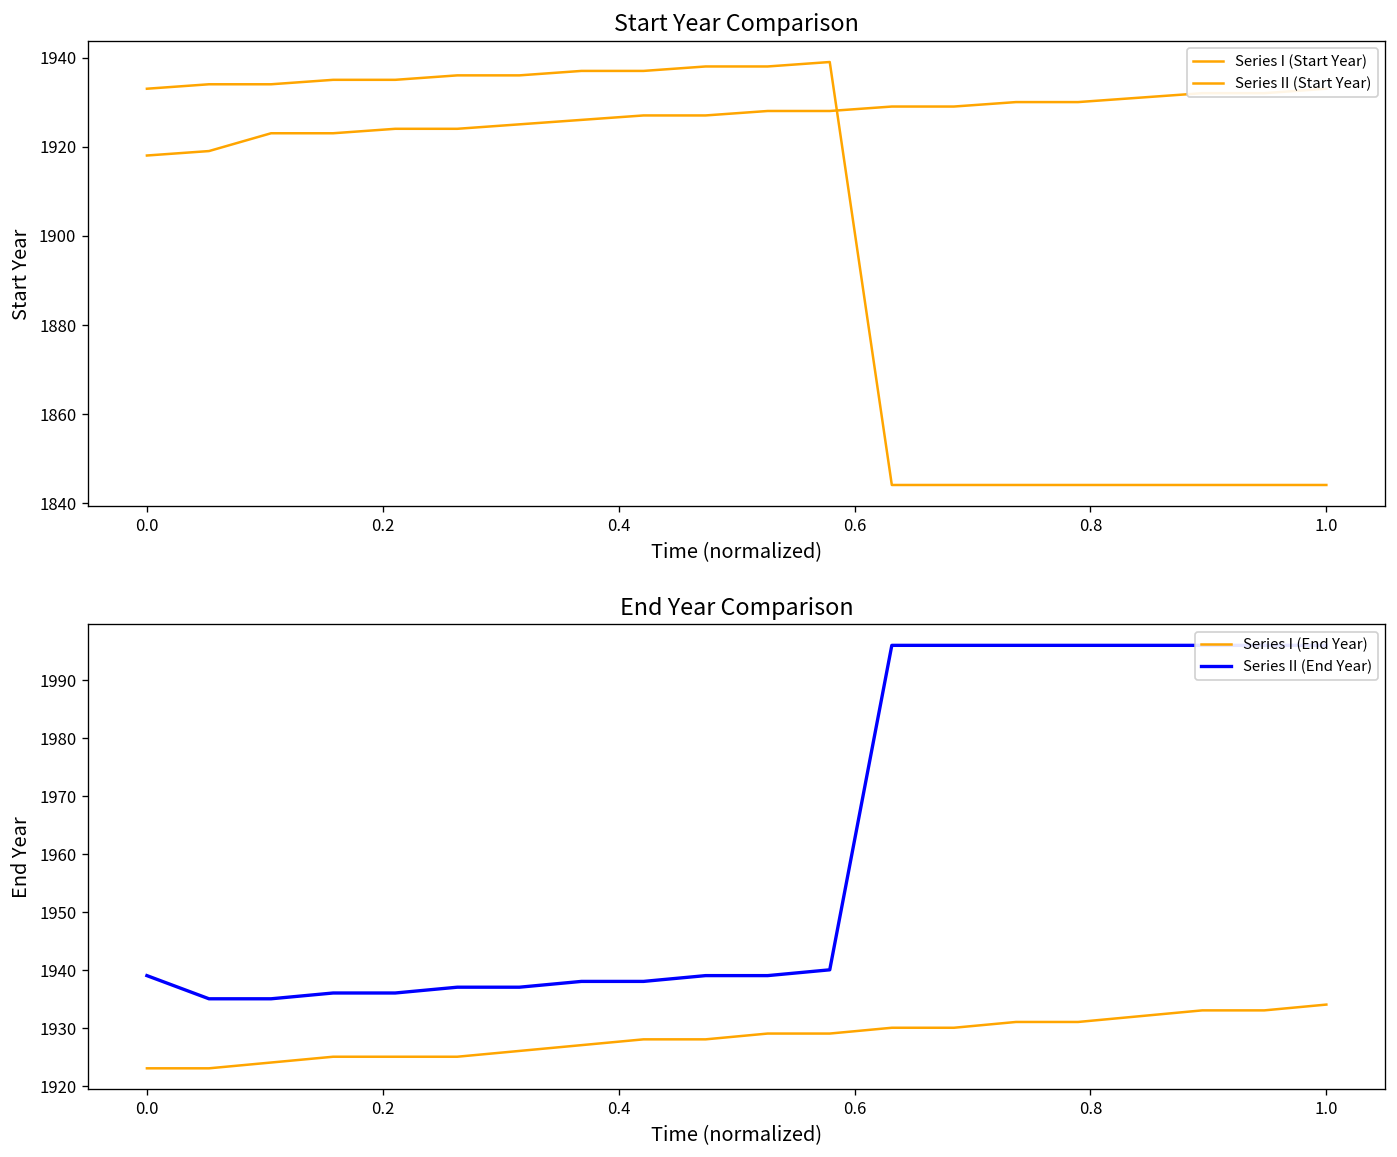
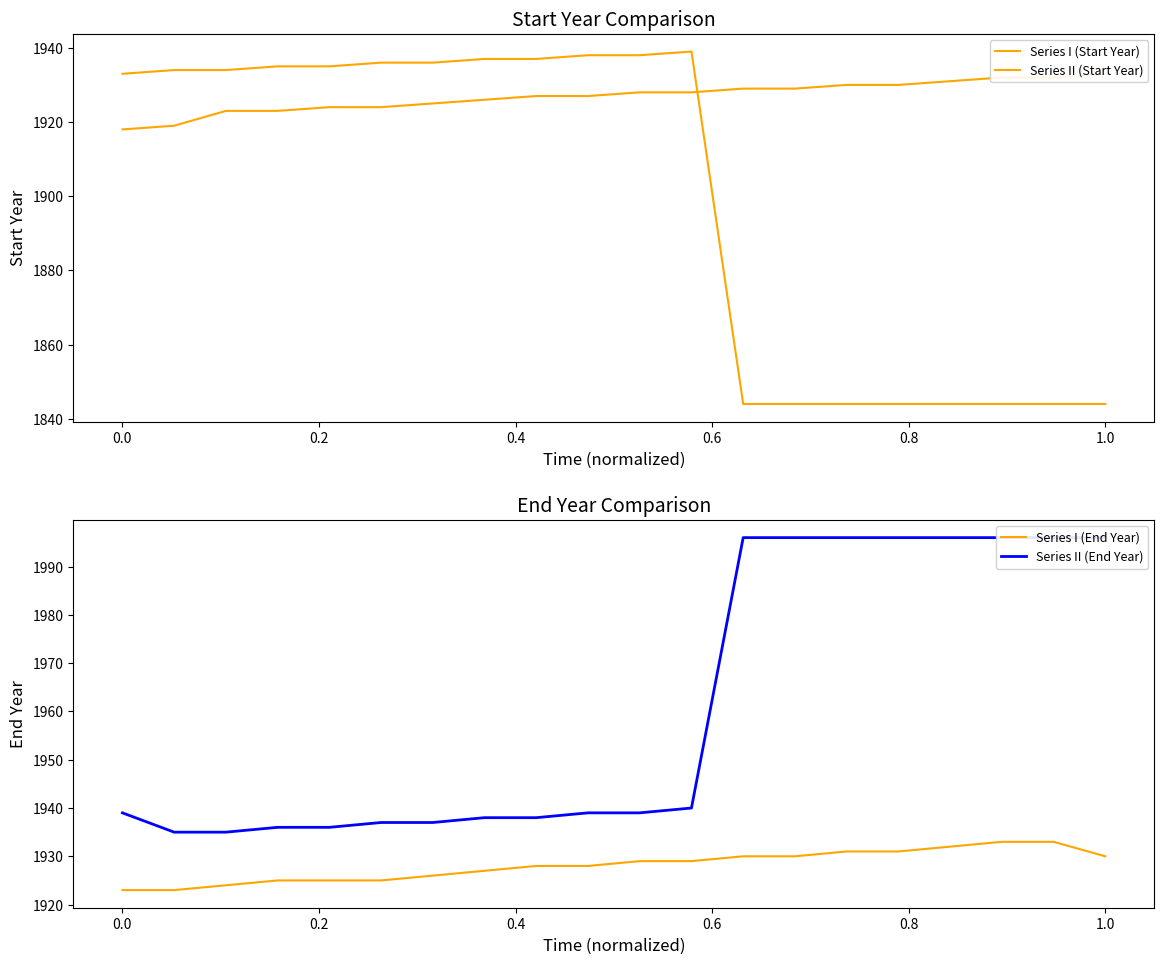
  {
    "End Year Comparison": {
      "Series I (End Year)": {
        "0.0": 1923,
-       "1.0": 1934
+       "1.0": 1930
      },
      "Series II (End Year)": {
        "0.0": 1939
      }
    }
  }
